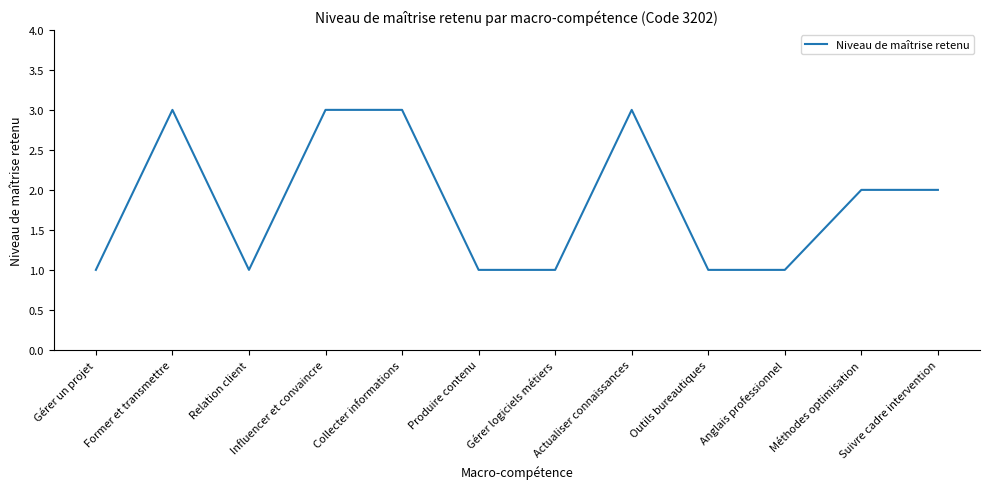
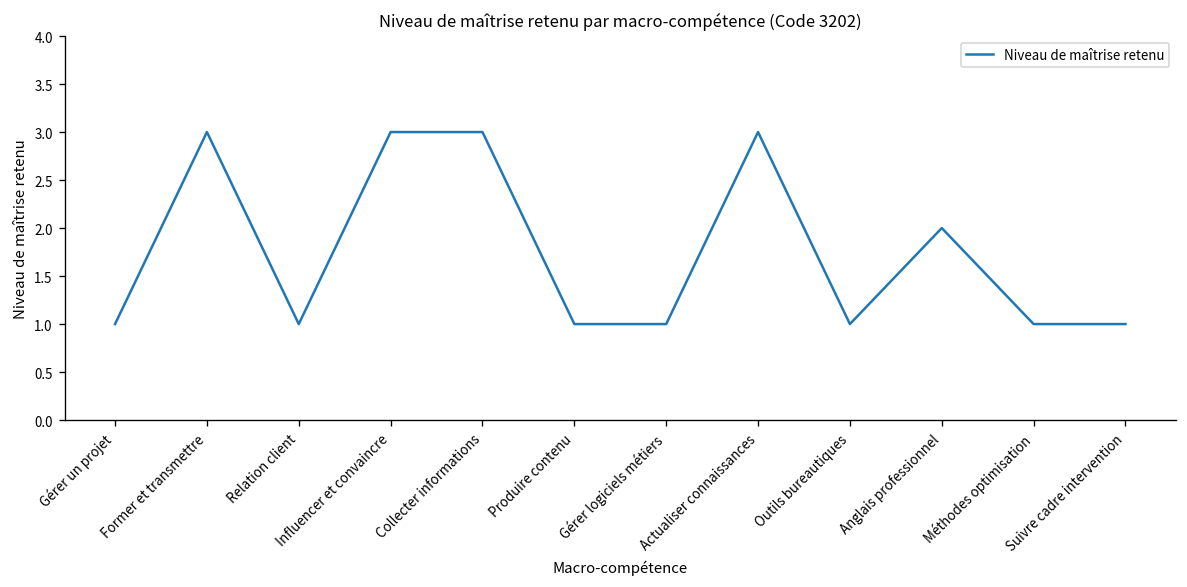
  {
    "Gérer un projet": 1,
    "Former et transmettre": 3,
    "Relation client": 1,
    "Influencer et convaincre": 3,
    "Collecter informations": 3,
    "Produire contenu": 1,
    "Gérer logiciels métiers": 1,
    "Actualiser connaissances": 3,
    "Outils bureautiques": 1,
-   "Anglais professionnel": 1,
-   "Méthodes optimisation": 2,
-   "Suivre cadre intervention": 2
+   "Anglais professionnel": 2,
+   "Méthodes optimisation": 1,
+   "Suivre cadre intervention": 1
  }
